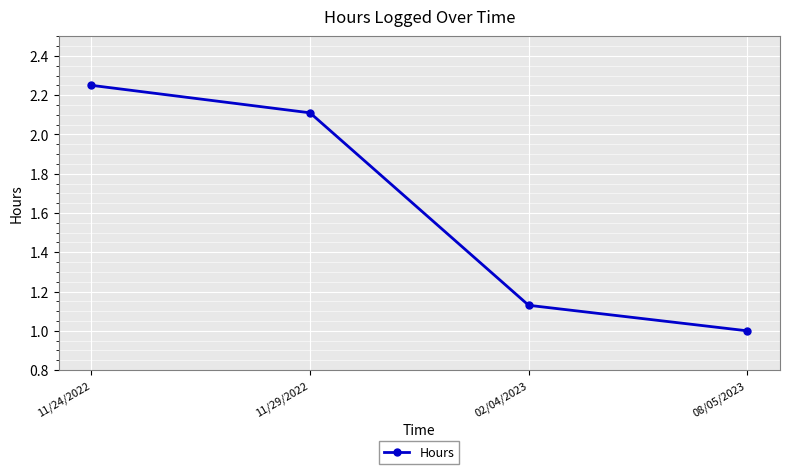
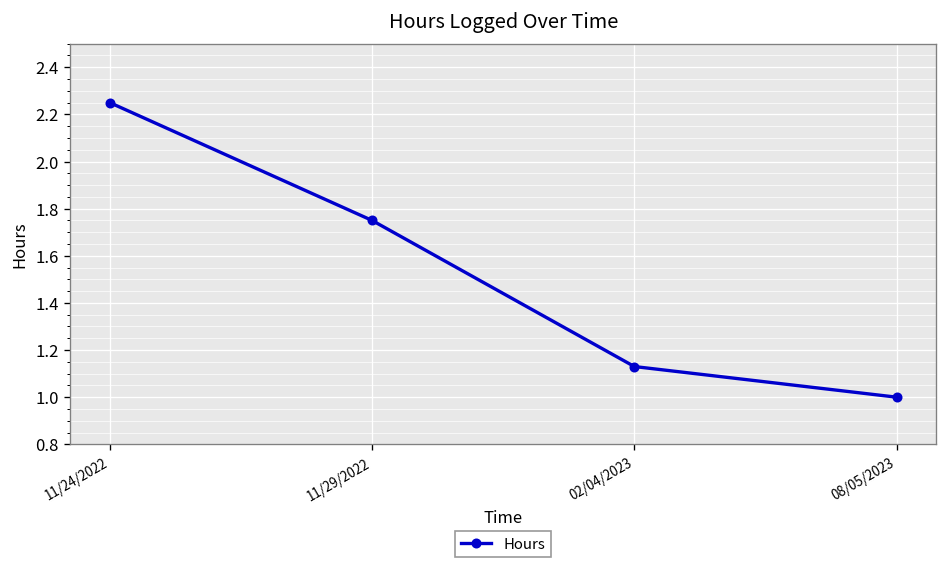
  {
    "11/24/2022": 2.25,
-   "11/29/2022": 2.11,
+   "11/29/2022": 1.75,
    "02/04/2023": 1.13,
    "08/05/2023": 1.00
  }
